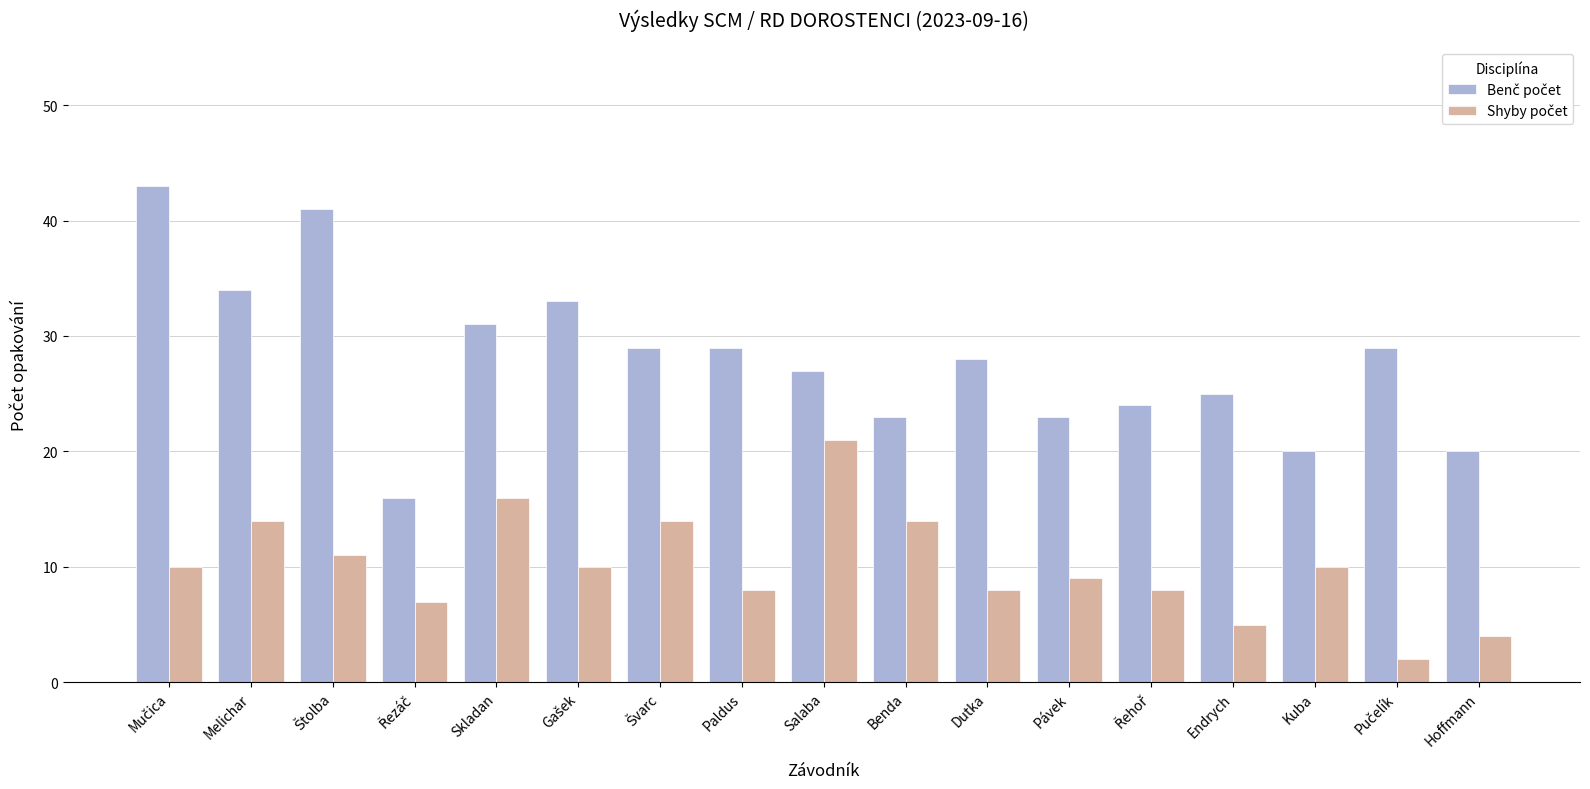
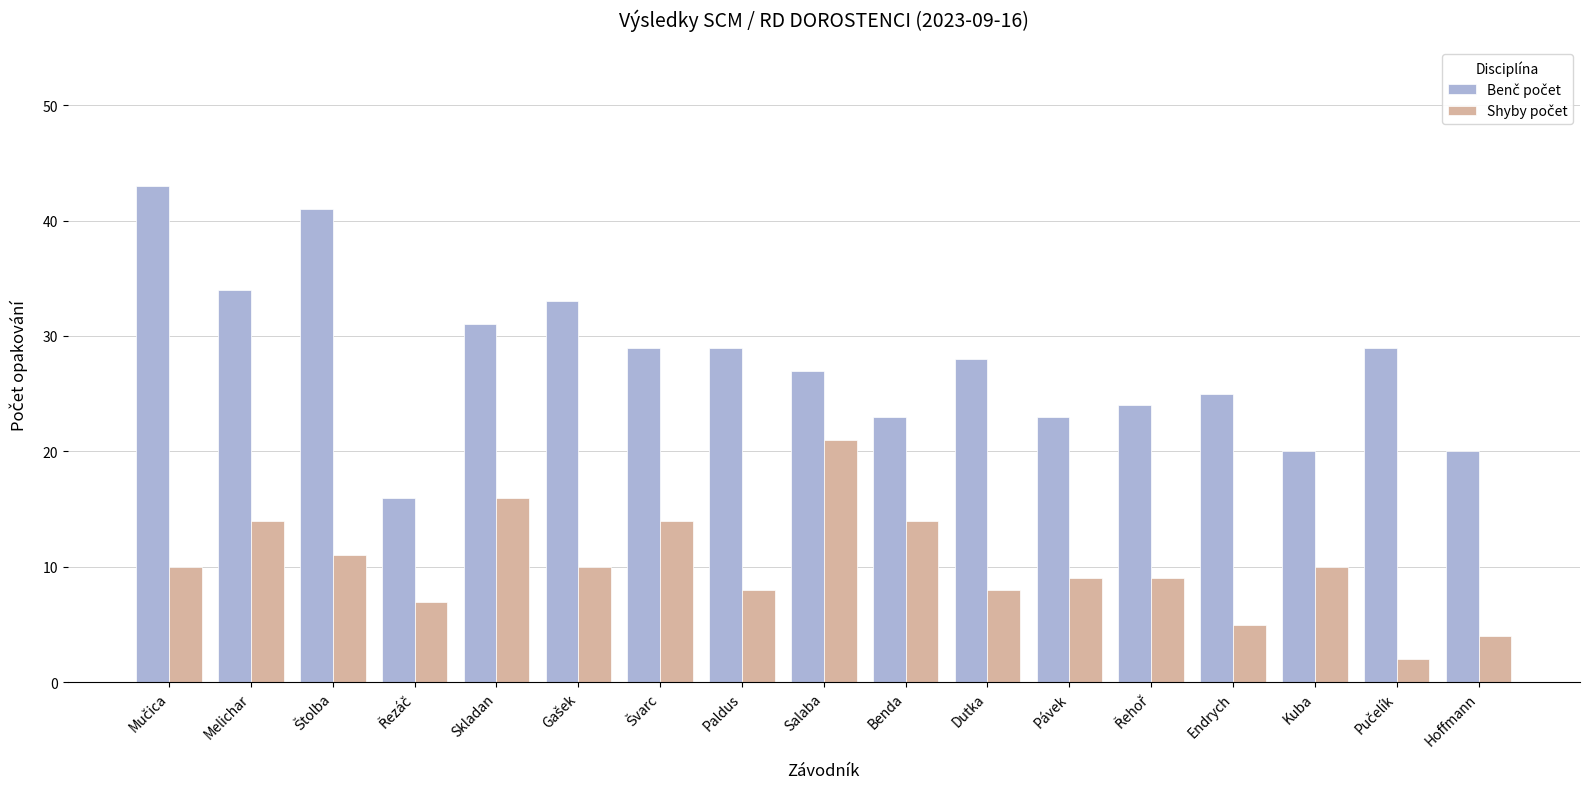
  {
    "Benč počet": {
      "Mučica": 43,
      "Melichar": 34,
      "Štolba": 41,
      "Řezáč": 16,
      "Skladan": 31,
      "Gašek": 33,
      "Švarc": 29,
      "Paldus": 29,
      "Salaba": 27,
      "Benda": 23,
      "Dutka": 28,
      "Pávek": 23,
      "Řehoř": 24,
      "Endrych": 25,
      "Kuba": 20,
      "Pučelík": 29,
      "Hoffmann": 20
    },
    "Shyby počet": {
      "Mučica": 10,
      "Melichar": 14,
      "Štolba": 11,
      "Řezáč": 7,
      "Skladan": 16,
      "Gašek": 10,
      "Švarc": 14,
      "Paldus": 8,
      "Salaba": 21,
      "Benda": 14,
      "Dutka": 8,
      "Pávek": 9,
-     "Řehoř": 8,
+     "Řehoř": 9,
      "Endrych": 5,
      "Kuba": 10,
      "Pučelík": 2,
      "Hoffmann": 4
    }
  }
